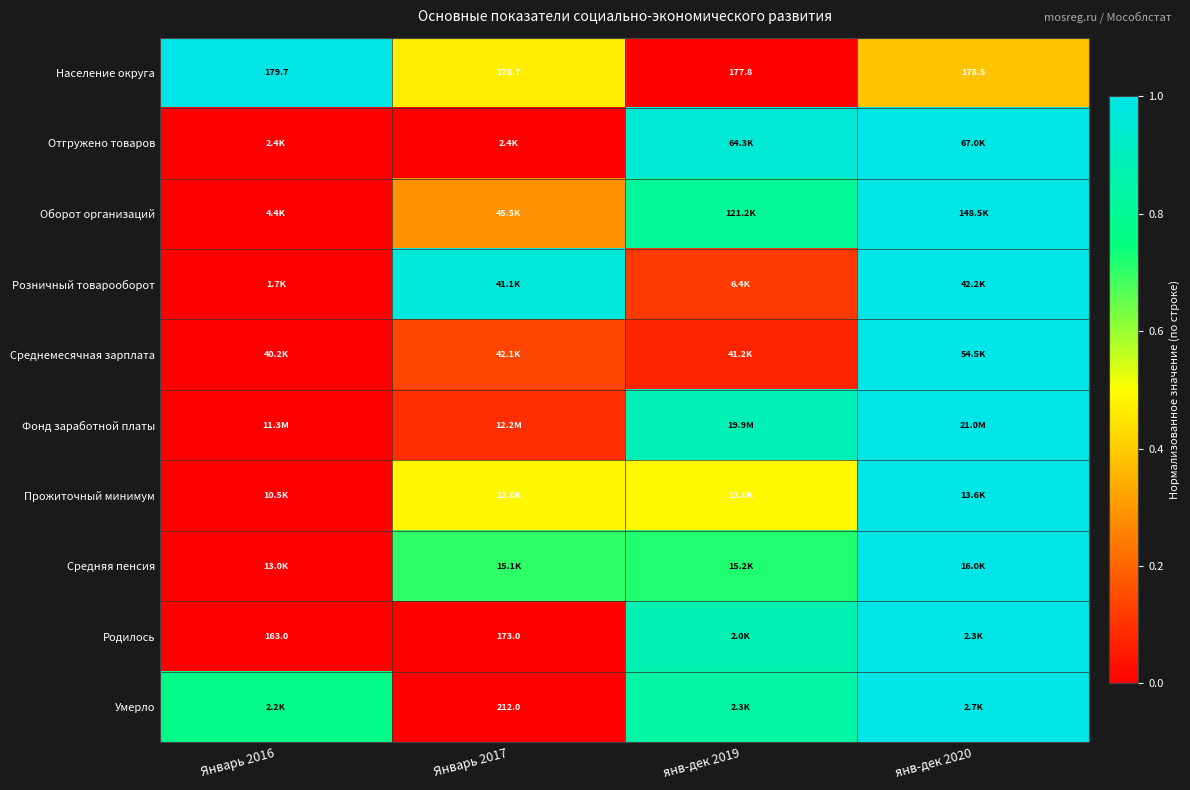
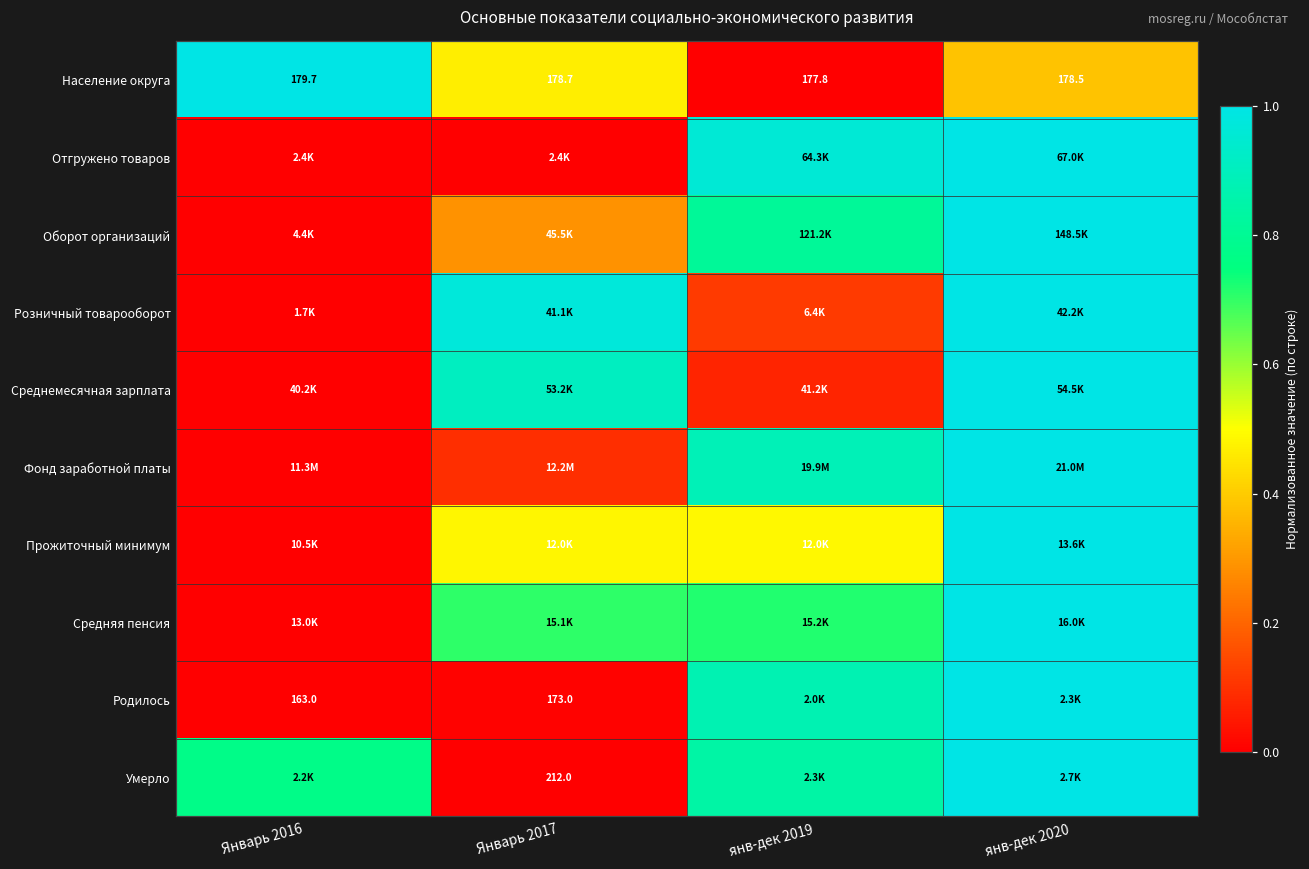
  {
    "Население округа": {
      "Январь 2016": "179.7",
      "Январь 2017": "178.7",
      "янв-дек 2019": "177.8",
      "янв-дек 2020": "178.5"
    },
    "Отгружено товаров": {
      "Январь 2016": "2.4K",
      "Январь 2017": "2.4K",
      "янв-дек 2019": "64.3K",
      "янв-дек 2020": "67.0K"
    },
    "Оборот организаций": {
      "Январь 2016": "4.4K",
      "Январь 2017": "45.5K",
      "янв-дек 2019": "121.2K",
      "янв-дек 2020": "148.5K"
    },
    "Розничный товарооборот": {
      "Январь 2016": "1.7K",
      "Январь 2017": "41.1K",
      "янв-дек 2019": "6.4K",
      "янв-дек 2020": "42.2K"
    },
    "Среднемесячная зарплата": {
      "Январь 2016": "40.2K",
-     "Январь 2017": "42.1K",
+     "Январь 2017": "53.2K",
      "янв-дек 2019": "41.2K",
      "янв-дек 2020": "54.5K"
    },
    "Фонд заработной платы": {
      "Январь 2016": "11.3M",
      "Январь 2017": "12.2M",
      "янв-дек 2019": "19.9M",
      "янв-дек 2020": "21.0M"
    },
    "Прожиточный минимум": {
      "Январь 2016": "10.5K",
      "Январь 2017": "12.0K",
      "янв-дек 2019": "12.0K",
      "янв-дек 2020": "13.6K"
    },
    "Средняя пенсия": {
      "Январь 2016": "13.0K",
      "Январь 2017": "15.1K",
      "янв-дек 2019": "15.2K",
      "янв-дек 2020": "16.0K"
    },
    "Родилось": {
      "Январь 2016": "163.0",
      "Январь 2017": "173.0",
      "янв-дек 2019": "2.0K",
      "янв-дек 2020": "2.3K"
    },
    "Умерло": {
      "Январь 2016": "2.2K",
      "Январь 2017": "212.0",
      "янв-дек 2019": "2.3K",
      "янв-дек 2020": "2.7K"
    }
  }
